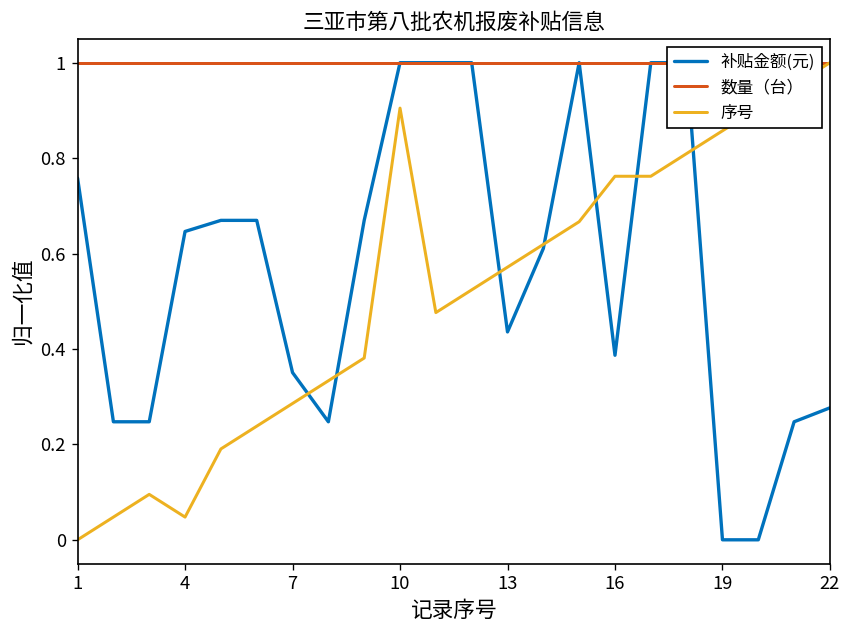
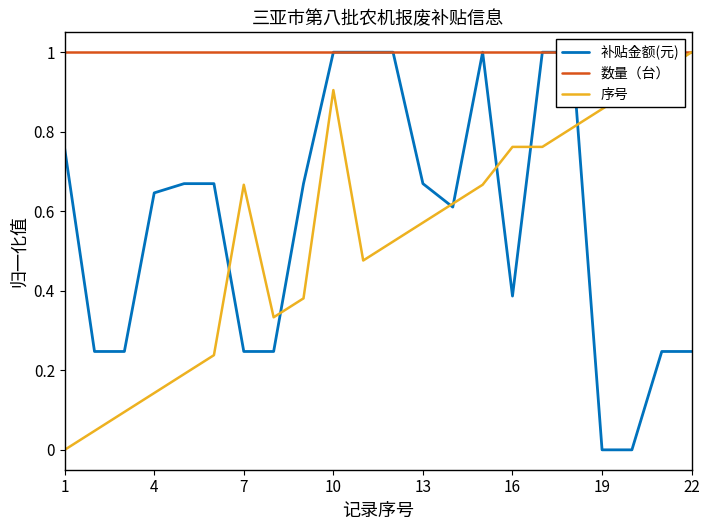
  {
    "补贴金额(元)": {
      "1": 0.76,
      "4": 0.65,
-     "7": 0.35,
-     "13": 0.44,
+     "7": 0.25,
+     "13": 0.67,
      "16": 0.39,
      "19": 0.00,
-     "22": 0.28
+     "22": 0.25
    },
    "数量（台）": {
      "1": 1.00,
      "4": 1.00,
      "7": 1.00,
      "13": 1.00,
      "16": 1.00
    },
    "序号": {
      "1": 0.00,
-     "4": 0.05,
-     "7": 0.29,
+     "4": 0.14,
+     "7": 0.67,
      "10": 0.90,
      "13": 0.57,
      "16": 0.76,
      "19": 0.86
    }
  }
